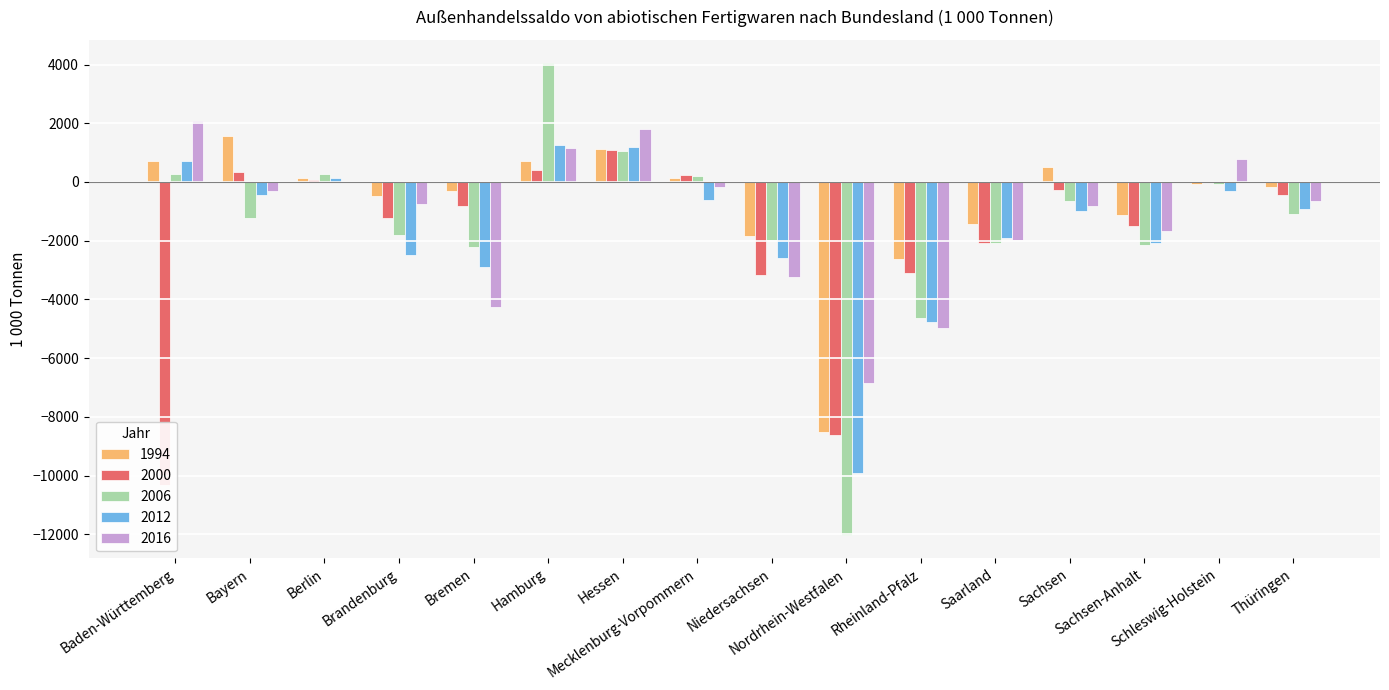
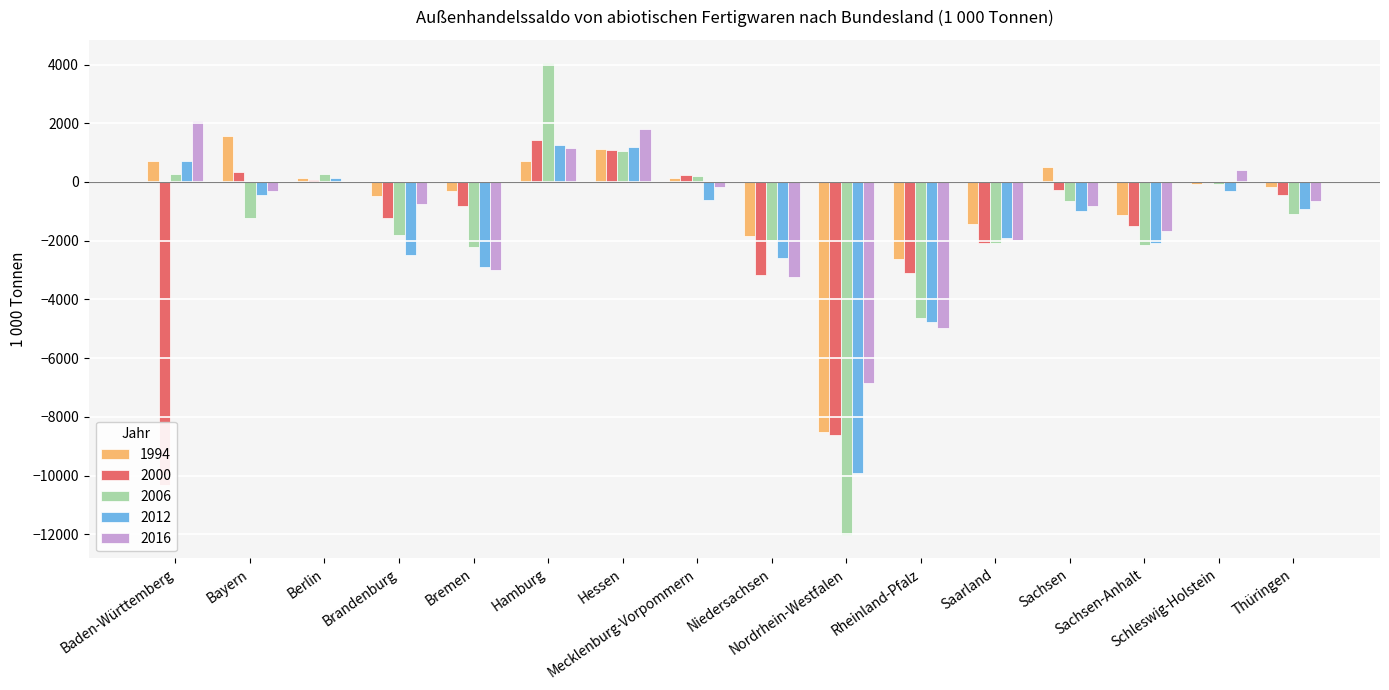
  {
    "1994": {
      "Baden-Württemberg": 700,
      "Bayern": 1600,
      "Berlin": 100,
      "Brandenburg": -500,
      "Bremen": -300,
      "Hamburg": 700,
      "Hessen": 1100,
      "Mecklenburg-Vorpommern": 100,
      "Niedersachsen": -1800,
      "Nordrhein-Westfalen": -8500,
      "Rheinland-Pfalz": -2600,
      "Saarland": -1400,
      "Sachsen": 500,
      "Sachsen-Anhalt": -1100,
      "Thüringen": -200
    },
    "2000": {
      "Bayern": 300,
      "Brandenburg": -1200,
      "Bremen": -800,
-     "Hamburg": 400,
+     "Hamburg": 1400,
      "Hessen": 1100,
      "Mecklenburg-Vorpommern": 200,
      "Niedersachsen": -3200,
      "Nordrhein-Westfalen": -8600,
      "Rheinland-Pfalz": -3100,
      "Saarland": -2100,
      "Sachsen": -300,
      "Sachsen-Anhalt": -1500,
      "Thüringen": -500
    },
    "2006": {
      "Baden-Württemberg": 300,
      "Bayern": -1200,
      "Berlin": 300,
      "Brandenburg": -1800,
      "Bremen": -2200,
      "Hamburg": 4000,
      "Hessen": 1100,
      "Mecklenburg-Vorpommern": 200,
      "Niedersachsen": -2000,
      "Nordrhein-Westfalen": -12000,
      "Rheinland-Pfalz": -4600,
      "Saarland": -2100,
      "Sachsen": -600,
      "Sachsen-Anhalt": -2200,
      "Thüringen": -1100
    },
    "2012": {
      "Baden-Württemberg": 700,
      "Bayern": -400,
      "Berlin": 100,
      "Brandenburg": -2500,
      "Bremen": -2900,
      "Hamburg": 1200,
      "Hessen": 1200,
      "Mecklenburg-Vorpommern": -600,
      "Niedersachsen": -2600,
      "Nordrhein-Westfalen": -9900,
      "Rheinland-Pfalz": -4700,
      "Saarland": -1900,
      "Sachsen": -1000,
      "Sachsen-Anhalt": -2100,
      "Schleswig-Holstein": -300,
      "Thüringen": -900
    },
    "2016": {
      "Baden-Württemberg": 2100,
      "Bayern": -300,
      "Brandenburg": -800,
-     "Bremen": -4200,
+     "Bremen": -3000,
      "Hamburg": 1200,
      "Hessen": 1800,
      "Mecklenburg-Vorpommern": -200,
      "Niedersachsen": -3200,
      "Nordrhein-Westfalen": -6800,
      "Rheinland-Pfalz": -5000,
      "Saarland": -2000,
      "Sachsen": -800,
      "Sachsen-Anhalt": -1700,
-     "Schleswig-Holstein": 800,
+     "Schleswig-Holstein": 400,
      "Thüringen": -700
    }
  }
